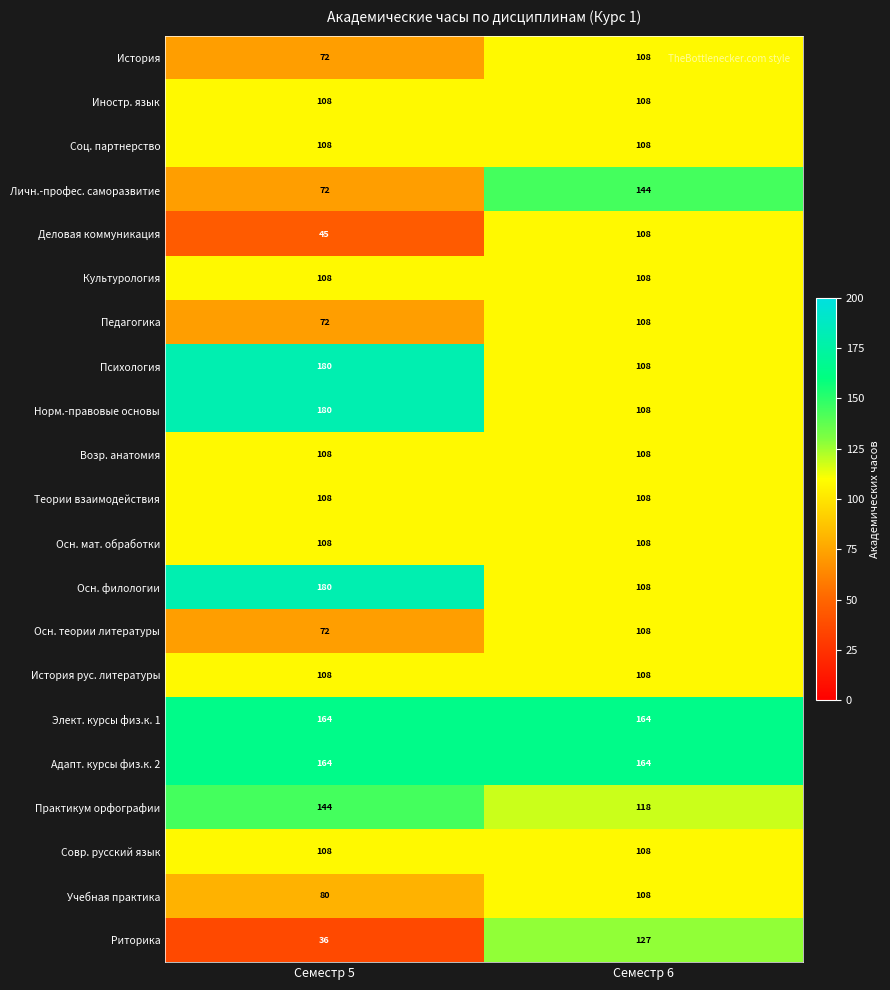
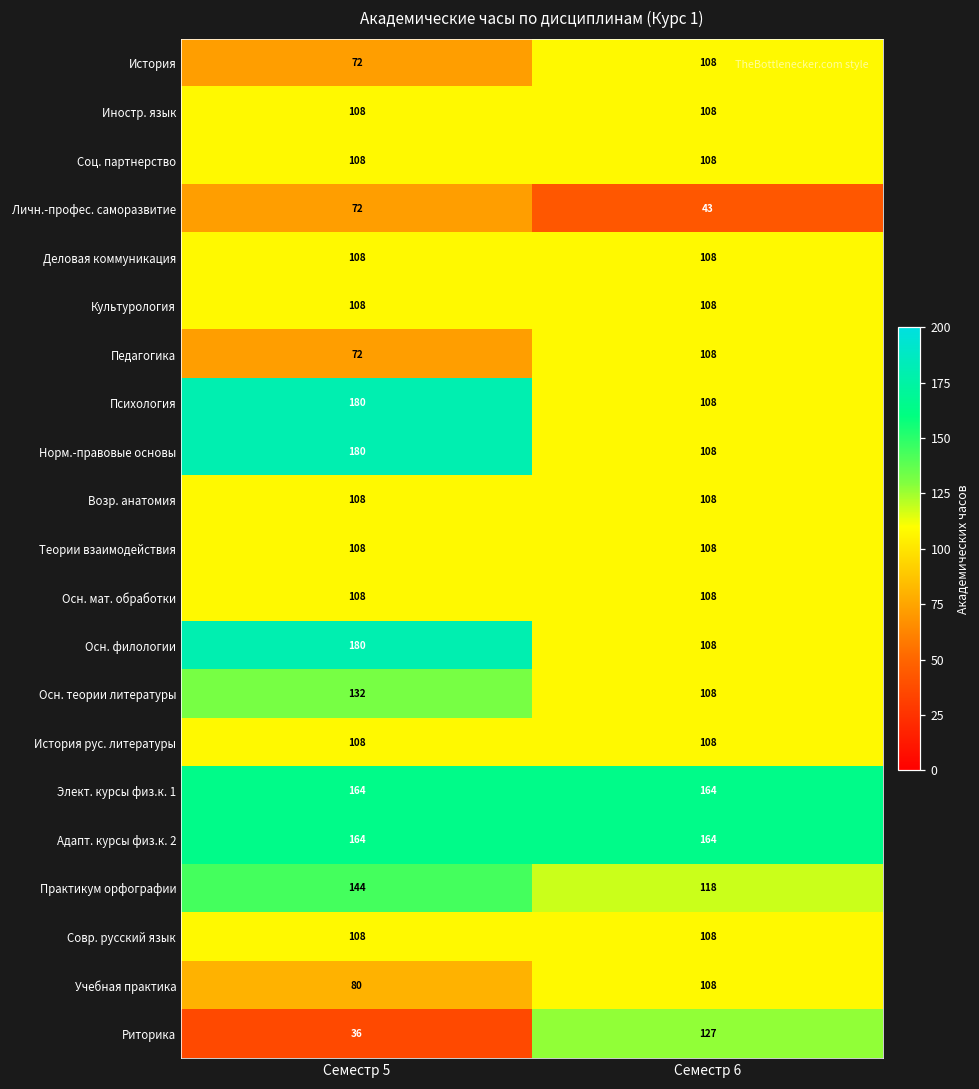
  {
    "История": {
      "Семестр 5": 72
    },
    "Иностр. язык": {
      "Семестр 5": 108,
      "Семестр 6": 108
    },
    "Соц. партнерство": {
      "Семестр 5": 108,
      "Семестр 6": 108
    },
    "Личн.-профес. саморазвитие": {
      "Семестр 5": 72,
-     "Семестр 6": 144
+     "Семестр 6": 43
    },
    "Деловая коммуникация": {
-     "Семестр 5": 45,
+     "Семестр 5": 108,
      "Семестр 6": 108
    },
    "Культурология": {
      "Семестр 5": 108,
      "Семестр 6": 108
    },
    "Педагогика": {
      "Семестр 5": 72,
      "Семестр 6": 108
    },
    "Психология": {
      "Семестр 5": 180,
      "Семестр 6": 108
    },
    "Норм.-правовые основы": {
      "Семестр 5": 180,
      "Семестр 6": 108
    },
    "Возр. анатомия": {
      "Семестр 5": 108,
      "Семестр 6": 108
    },
    "Теории взаимодействия": {
      "Семестр 5": 108,
      "Семестр 6": 108
    },
    "Осн. мат. обработки": {
      "Семестр 5": 108,
      "Семестр 6": 108
    },
    "Осн. филологии": {
      "Семестр 5": 180,
      "Семестр 6": 108
    },
    "Осн. теории литературы": {
-     "Семестр 5": 72,
+     "Семестр 5": 132,
      "Семестр 6": 108
    },
    "История рус. литературы": {
      "Семестр 5": 108,
      "Семестр 6": 108
    },
    "Элект. курсы физ.к. 1": {
      "Семестр 5": 164,
      "Семестр 6": 164
    },
    "Адапт. курсы физ.к. 2": {
      "Семестр 5": 164,
      "Семестр 6": 164
    },
    "Практикум орфографии": {
      "Семестр 5": 144,
      "Семестр 6": 118
    },
    "Совр. русский язык": {
      "Семестр 5": 108,
      "Семестр 6": 108
    },
    "Учебная практика": {
      "Семестр 5": 80,
      "Семестр 6": 108
    },
    "Риторика": {
      "Семестр 5": 36,
      "Семестр 6": 127
    }
  }
